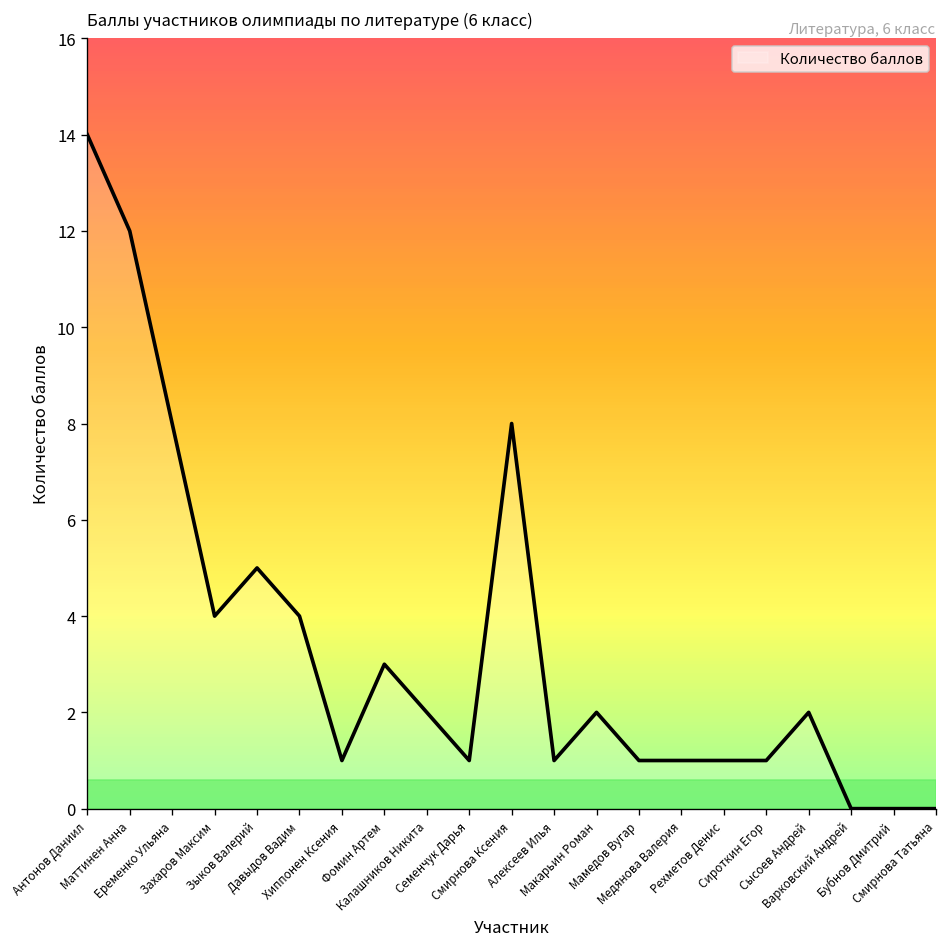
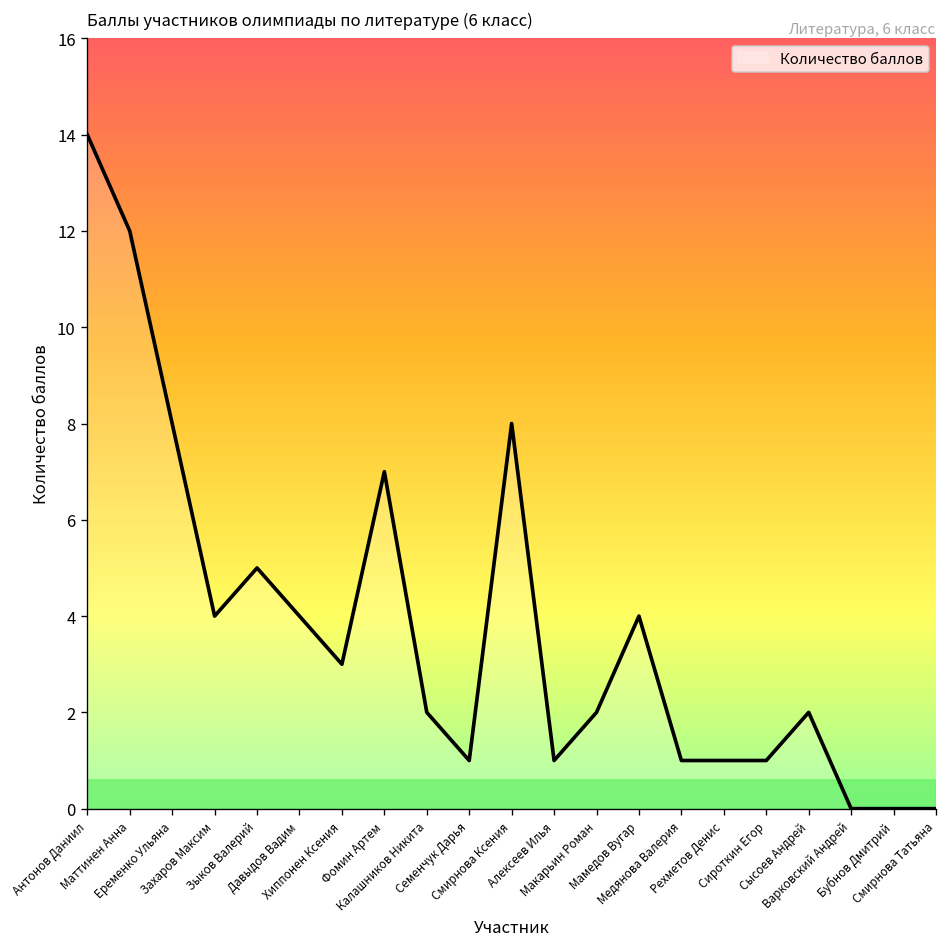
  {
    "Антонов Даниил": 14,
    "Маттинен Анна": 12,
    "Еременко Ульяна": 8,
    "Захаров Максим": 4,
    "Зыков Валерий": 5,
    "Давыдов Вадим": 4,
-   "Хиппонен Ксения": 1,
-   "Фомин Артем": 3,
+   "Хиппонен Ксения": 3,
+   "Фомин Артем": 7,
    "Калашников Никита": 2,
    "Семенчук Дарья": 1,
    "Смирнова Ксения": 8,
    "Алексеев Илья": 1,
    "Макарьин Роман": 2,
-   "Мамедов Вугар": 1,
+   "Мамедов Вугар": 4,
    "Медянова Валерия": 1,
    "Рехметов Денис": 1,
    "Сироткин Егор": 1,
    "Сысоев Андрей": 2
  }
